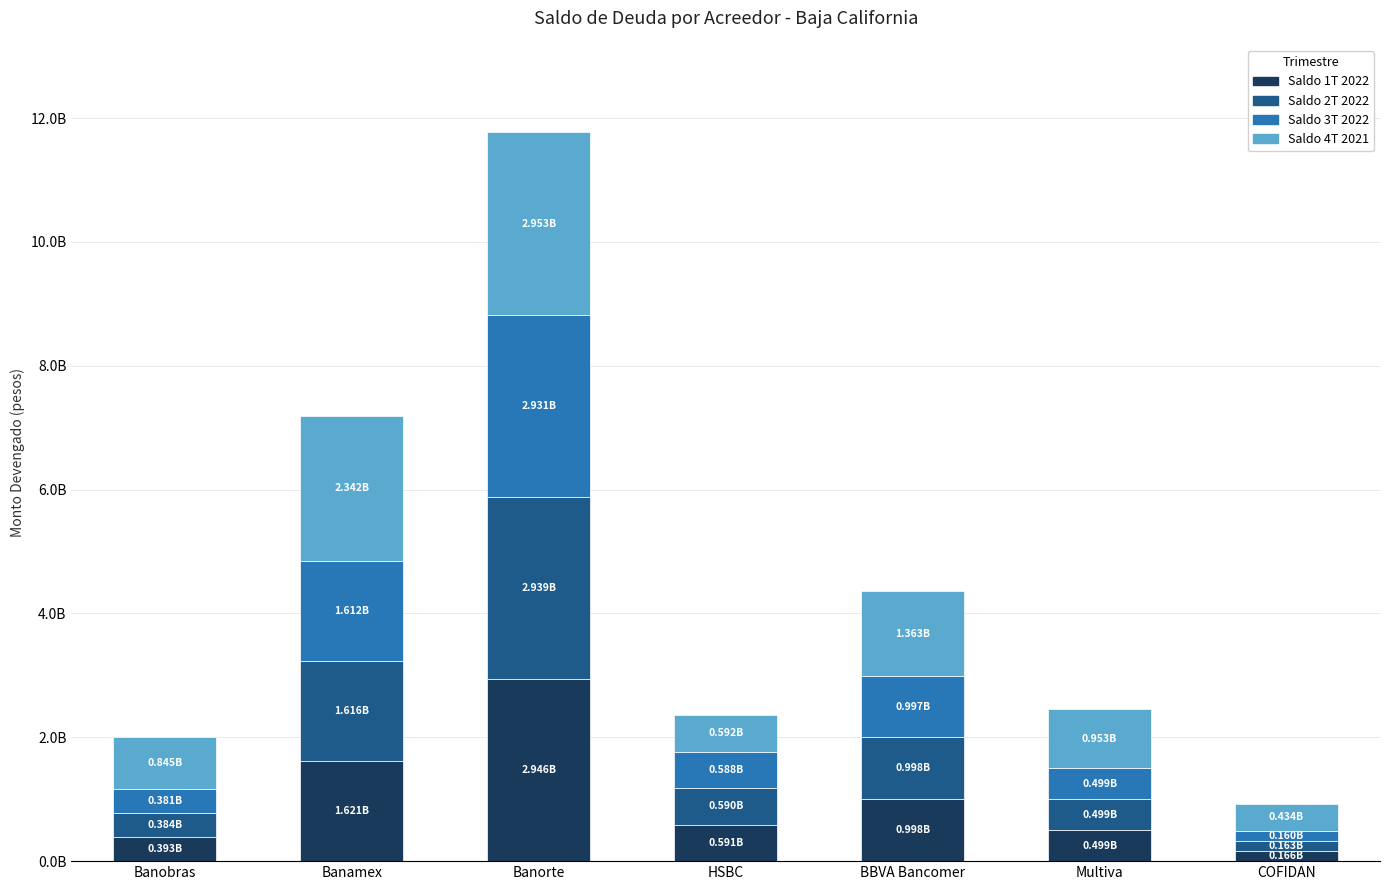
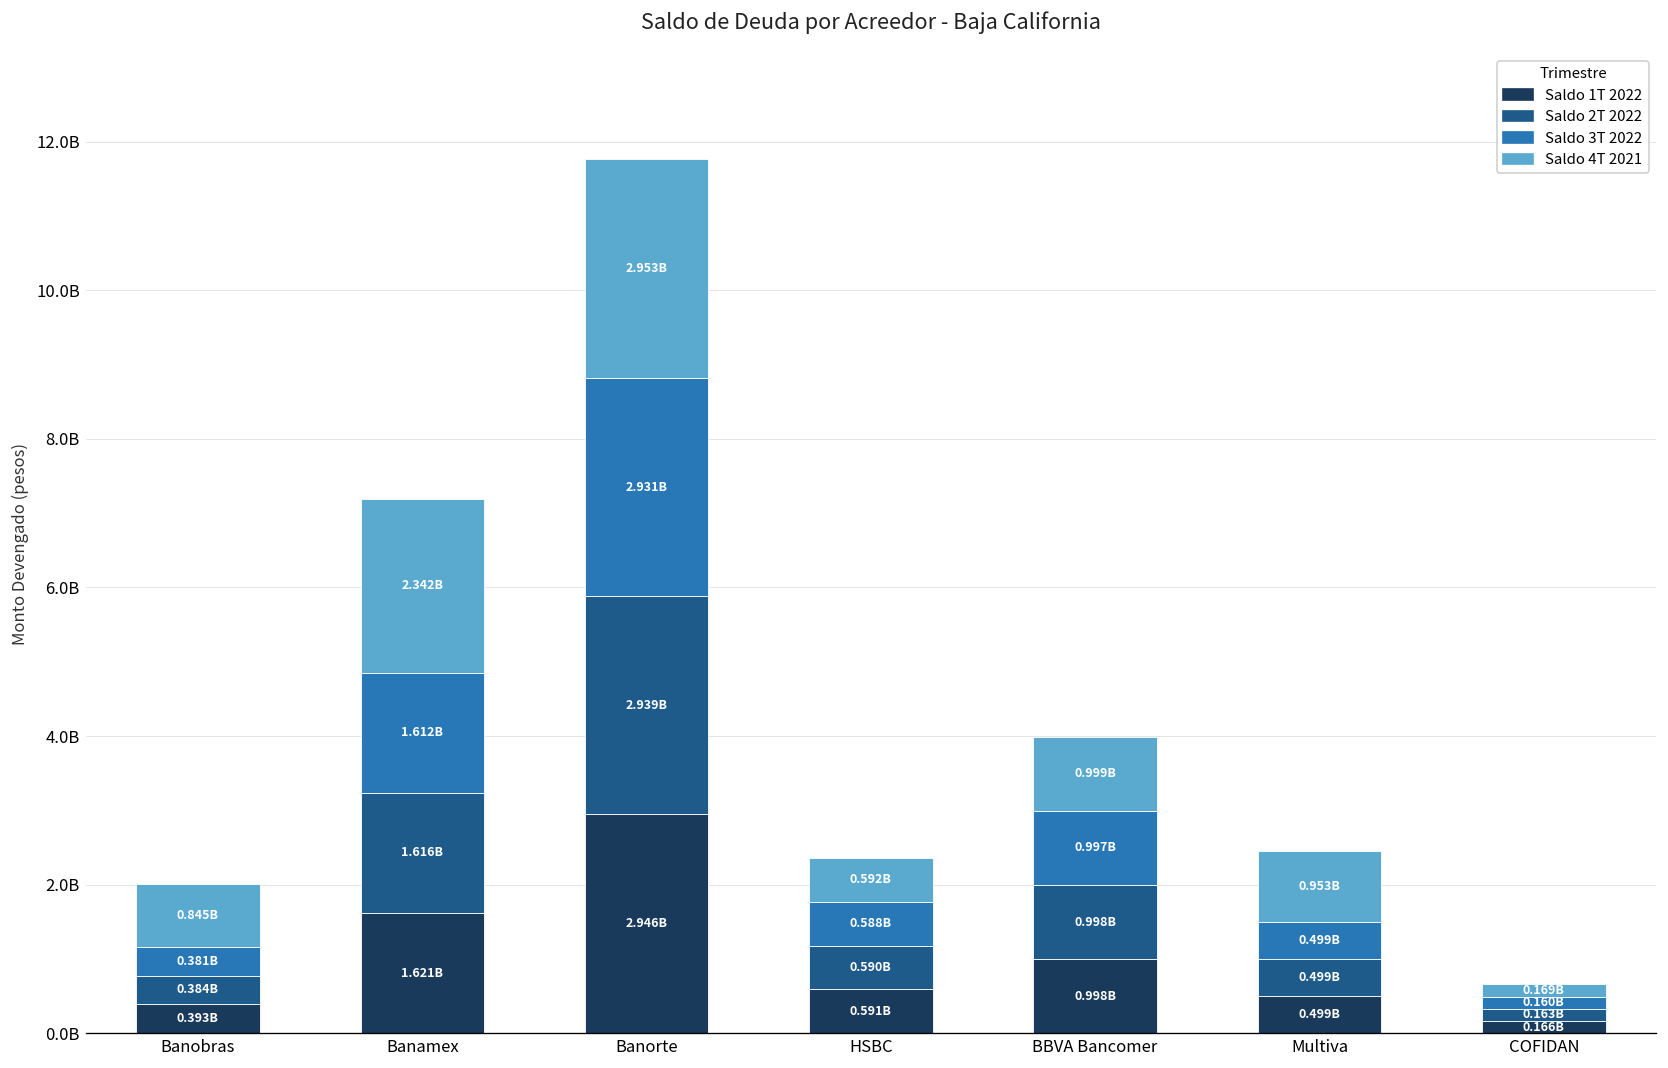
  {
    "Saldo 4T 2021": {
      "Banobras": "0.845B",
      "Banamex": "2.342B",
      "Banorte": "2.953B",
      "HSBC": "0.592B",
-     "BBVA Bancomer": "1.363B",
+     "BBVA Bancomer": "0.999B",
      "Multiva": "0.953B",
-     "COFIDAN": "0.434B"
+     "COFIDAN": "0.169B"
    }
  }
